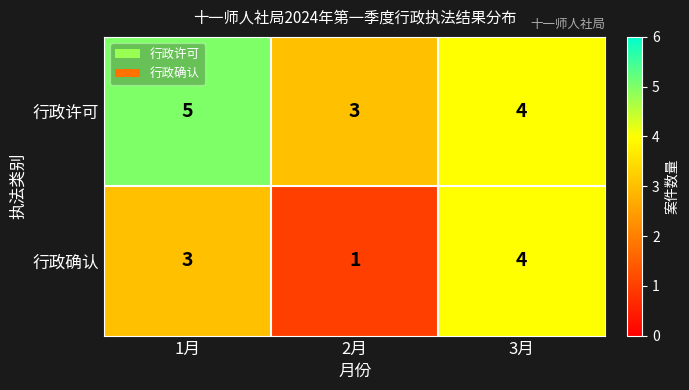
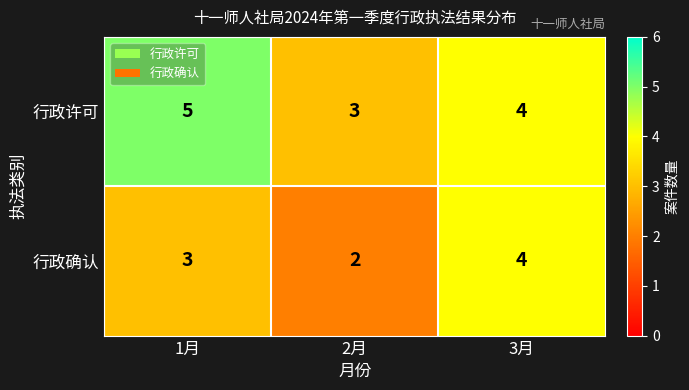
  {
    "行政许可": {
      "1月": 5,
      "2月": 3,
      "3月": 4
    },
    "行政确认": {
      "1月": 3,
-     "2月": 1,
+     "2月": 2,
      "3月": 4
    }
  }
